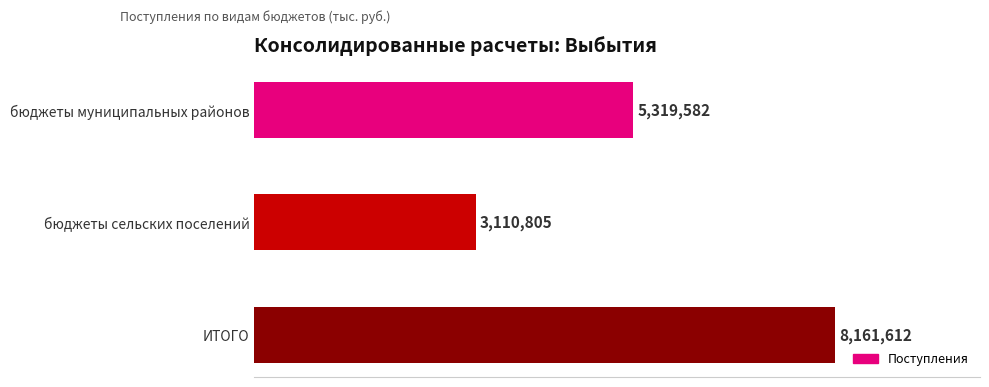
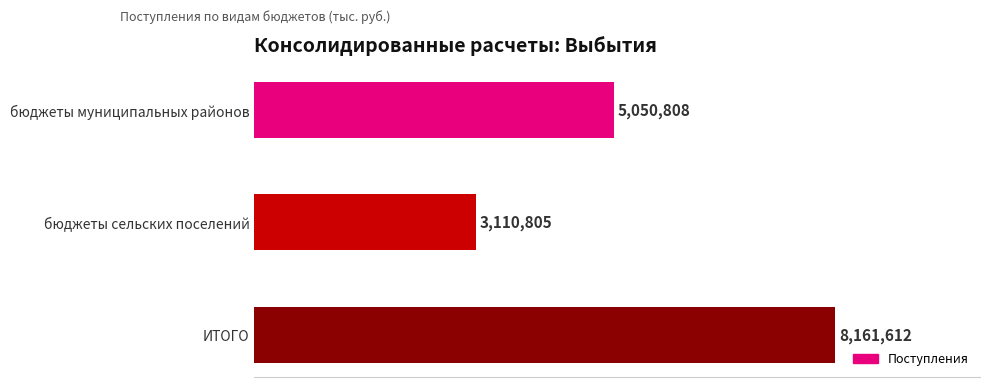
  {
-   "бюджеты муниципальных районов": "5,319,582",
+   "бюджеты муниципальных районов": "5,050,808",
    "бюджеты сельских поселений": "3,110,805",
    "ИТОГО": "8,161,612"
  }
